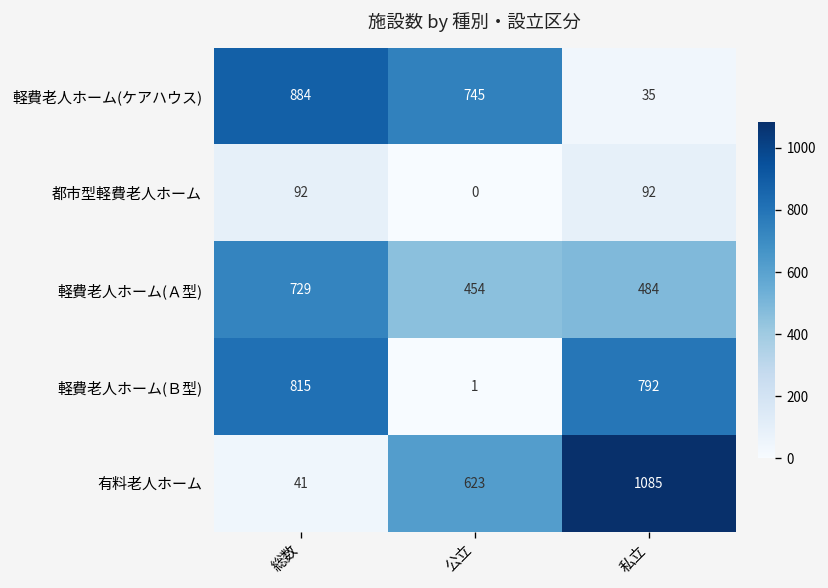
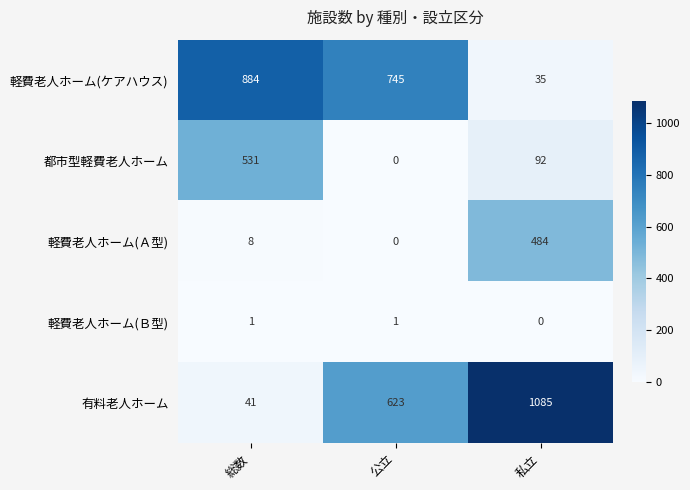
  {
    "軽費老人ホーム(ケアハウス)": {
      "総数": 884,
      "公立": 745,
      "私立": 35
    },
    "都市型軽費老人ホーム": {
-     "総数": 92,
+     "総数": 531,
      "公立": 0,
      "私立": 92
    },
    "軽費老人ホーム(Ａ型)": {
-     "総数": 729,
-     "公立": 454,
+     "総数": 8,
+     "公立": 0,
      "私立": 484
    },
    "軽費老人ホーム(Ｂ型)": {
-     "総数": 815,
+     "総数": 1,
      "公立": 1,
-     "私立": 792
+     "私立": 0
    },
    "有料老人ホーム": {
      "総数": 41,
      "公立": 623,
      "私立": 1085
    }
  }
